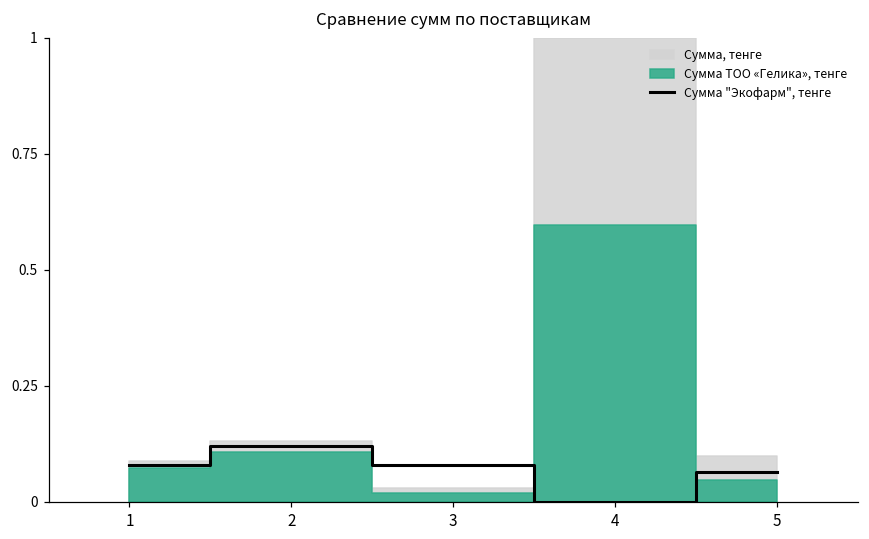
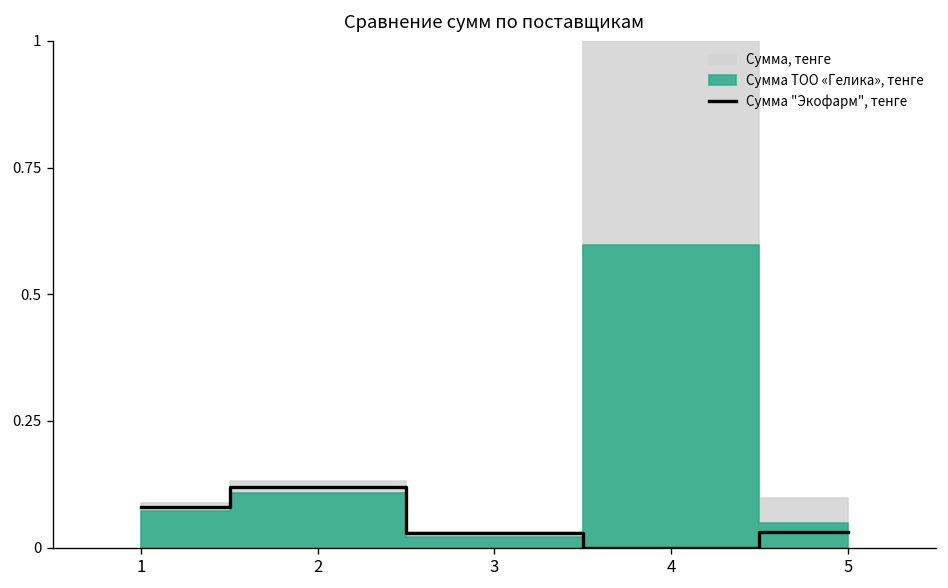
  {
    "Сумма \"Экофарм\", тенге": {
      "1": 0.08,
      "2": 0.12,
-     "3": 0.08,
+     "3": 0.03,
      "4": 0.00,
-     "5": 0.06
+     "5": 0.03
    }
  }
